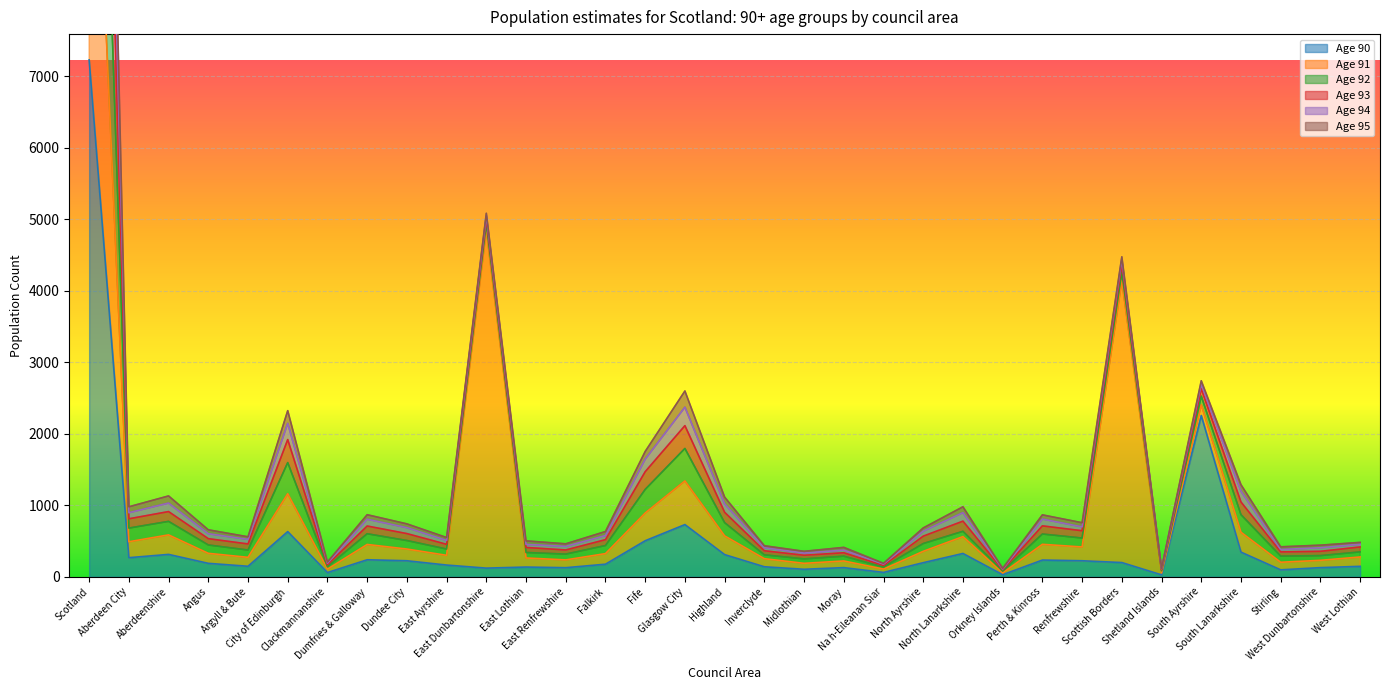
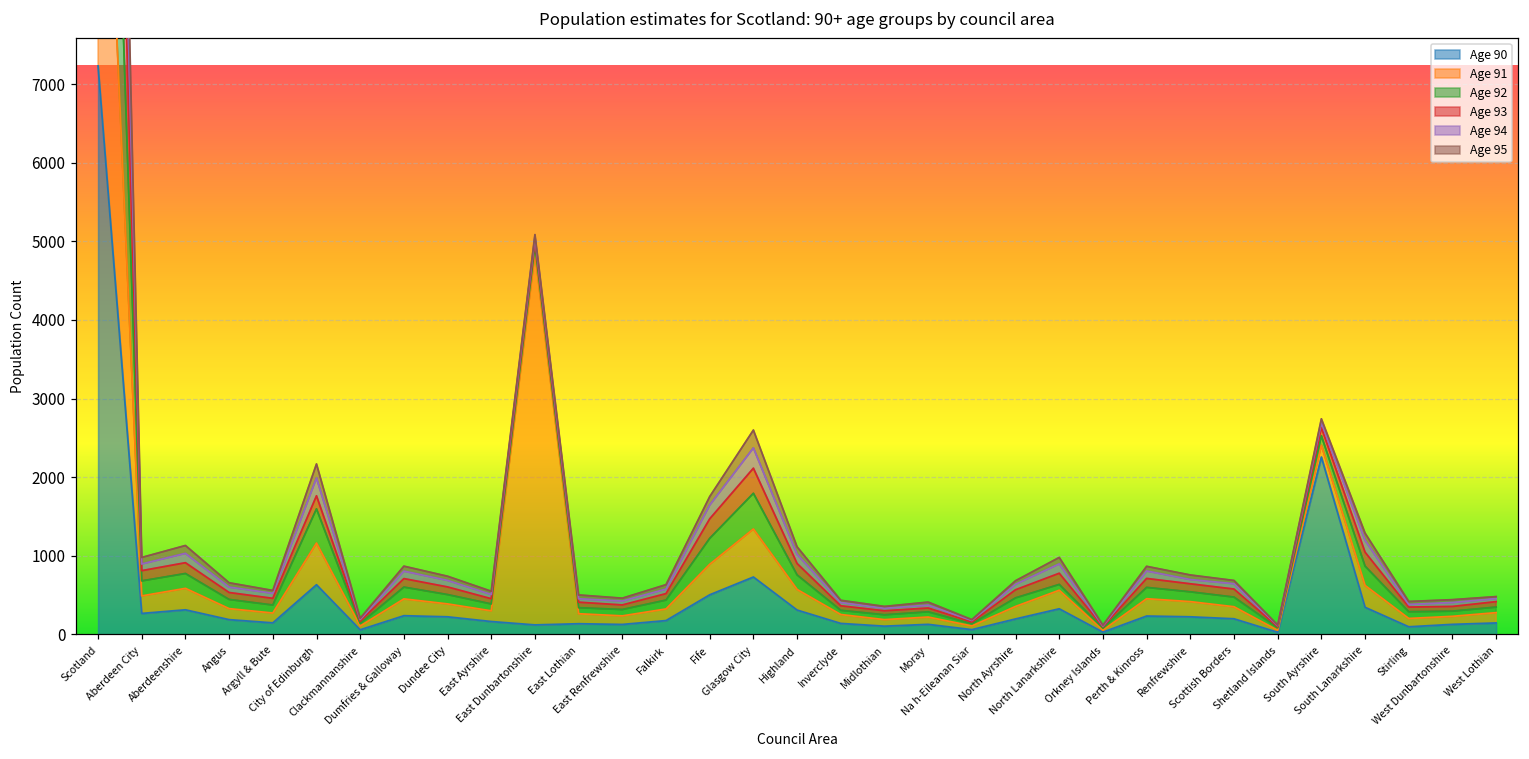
  {
    "Age 90": {
      "Scotland": 7200,
      "Aberdeen City": 300,
      "Aberdeenshire": 300,
      "Angus": 200,
      "Argyll & Bute": 100,
      "City of Edinburgh": 600,
      "Clackmannanshire": 100,
      "Dumfries & Galloway": 200,
      "Dundee City": 200,
      "East Ayrshire": 200,
      "East Dunbartonshire": 100,
      "East Lothian": 100,
      "East Renfrewshire": 100,
      "Falkirk": 200,
      "Fife": 500,
      "Glasgow City": 700,
      "Highland": 300,
      "Inverclyde": 100,
      "Midlothian": 100,
      "Moray": 100,
      "Na h-Eileanan Siar": 100,
      "North Ayrshire": 200,
      "North Lanarkshire": 300,
      "Perth & Kinross": 200,
      "Renfrewshire": 200,
      "Scottish Borders": 200,
      "South Ayrshire": 2300,
      "South Lanarkshire": 300,
      "Stirling": 100,
      "West Dunbartonshire": 100,
      "West Lothian": 100
    },
    "Age 91": {
      "Aberdeen City": 200,
      "Aberdeenshire": 300,
      "Angus": 100,
      "Argyll & Bute": 100,
      "City of Edinburgh": 500,
      "Dumfries & Galloway": 200,
      "Dundee City": 200,
      "East Ayrshire": 100,
      "East Dunbartonshire": 4700,
      "East Lothian": 100,
      "East Renfrewshire": 100,
      "Falkirk": 100,
      "Fife": 400,
      "Glasgow City": 600,
      "Highland": 300,
      "Inverclyde": 100,
      "Midlothian": 100,
      "Moray": 100,
      "North Ayrshire": 200,
      "North Lanarkshire": 200,
      "Perth & Kinross": 200,
      "Renfrewshire": 200,
-     "Scottish Borders": 3900,
+     "Scottish Borders": 200,
      "South Ayrshire": 200,
      "South Lanarkshire": 300,
      "Stirling": 100,
      "West Dunbartonshire": 100,
      "West Lothian": 100
    },
    "Age 92": {
      "Aberdeen City": 200,
      "Aberdeenshire": 200,
      "Angus": 100,
      "Argyll & Bute": 100,
      "City of Edinburgh": 400,
      "Dumfries & Galloway": 200,
      "Dundee City": 100,
      "East Ayrshire": 100,
      "East Dunbartonshire": 100,
      "East Lothian": 100,
      "East Renfrewshire": 100,
      "Falkirk": 100,
      "Fife": 300,
      "Glasgow City": 500,
      "Highland": 200,
      "Inverclyde": 100,
      "Midlothian": 100,
      "Moray": 100,
      "North Ayrshire": 100,
      "North Lanarkshire": 100,
      "Perth & Kinross": 100,
      "Renfrewshire": 100,
      "Scottish Borders": 100,
      "South Ayrshire": 100,
      "South Lanarkshire": 200,
      "Stirling": 100,
      "West Dunbartonshire": 100,
      "West Lothian": 100
    },
    "Age 93": {
      "Aberdeen City": 100,
      "Aberdeenshire": 100,
      "Angus": 100,
      "Argyll & Bute": 100,
-     "City of Edinburgh": 300,
+     "City of Edinburgh": 200,
      "Dumfries & Galloway": 100,
      "Dundee City": 100,
      "East Ayrshire": 100,
      "East Dunbartonshire": 100,
      "East Lothian": 100,
      "East Renfrewshire": 100,
      "Falkirk": 100,
      "Fife": 200,
      "Glasgow City": 300,
      "Highland": 100,
      "Inverclyde": 100,
      "Moray": 0,
      "North Ayrshire": 100,
      "North Lanarkshire": 100,
      "Perth & Kinross": 100,
      "Renfrewshire": 100,
      "Scottish Borders": 100,
      "South Ayrshire": 100,
      "South Lanarkshire": 200,
      "West Dunbartonshire": 100,
      "West Lothian": 100
    },
    "Age 94": {
      "Aberdeen City": 100,
      "Aberdeenshire": 100,
      "Angus": 100,
      "Argyll & Bute": 100,
      "City of Edinburgh": 200,
      "Dumfries & Galloway": 100,
      "Dundee City": 100,
      "East Ayrshire": 100,
      "East Lothian": 0,
      "East Renfrewshire": 100,
      "Falkirk": 100,
      "Fife": 200,
      "Glasgow City": 300,
      "Highland": 100,
      "Moray": 0,
      "North Ayrshire": 100,
      "North Lanarkshire": 100,
      "Perth & Kinross": 100,
      "Renfrewshire": 100,
      "Scottish Borders": 100,
      "South Ayrshire": 100,
      "South Lanarkshire": 200
    },
    "Age 95": {
      "Aberdeen City": 100,
      "Aberdeenshire": 100,
      "Angus": 100,
      "Argyll & Bute": 0,
      "City of Edinburgh": 200,
      "Dumfries & Galloway": 100,
      "Dundee City": 100,
      "East Ayrshire": 0,
      "East Lothian": 0,
      "East Renfrewshire": 0,
      "Falkirk": 100,
      "Fife": 100,
      "Glasgow City": 200,
      "Highland": 100,
      "Moray": 0,
      "North Ayrshire": 0,
      "North Lanarkshire": 100,
      "Perth & Kinross": 100,
      "Renfrewshire": 100,
      "Scottish Borders": 0,
      "South Ayrshire": 0,
      "South Lanarkshire": 100,
      "Stirling": 0
    }
  }
